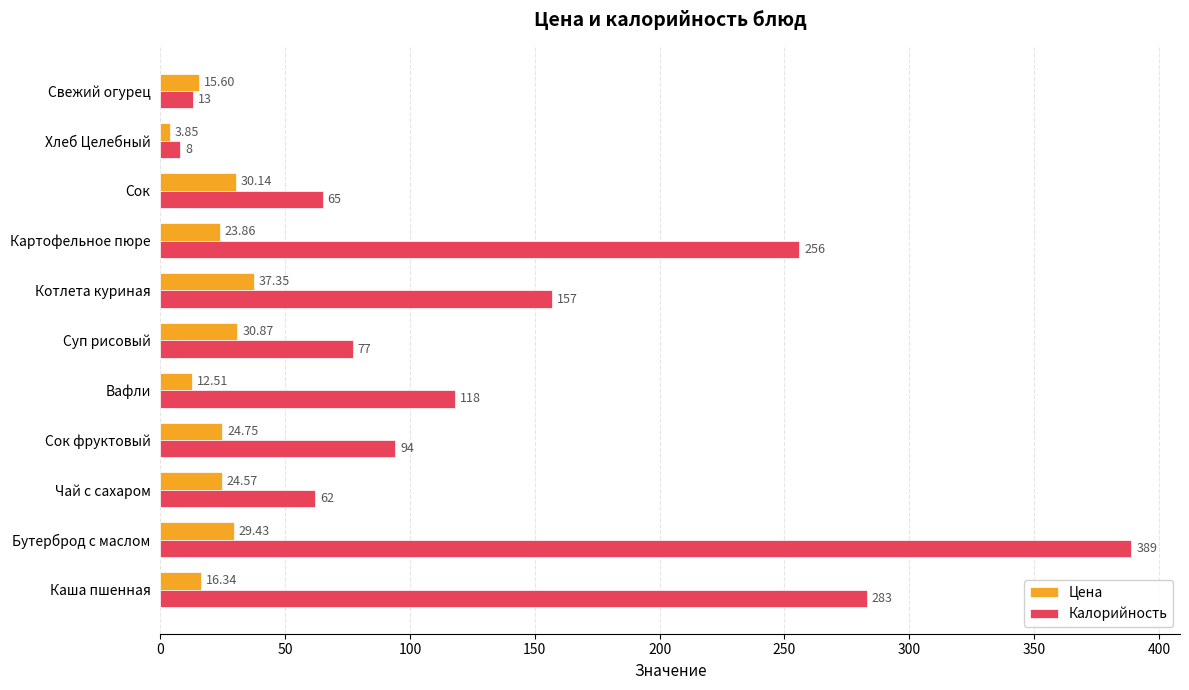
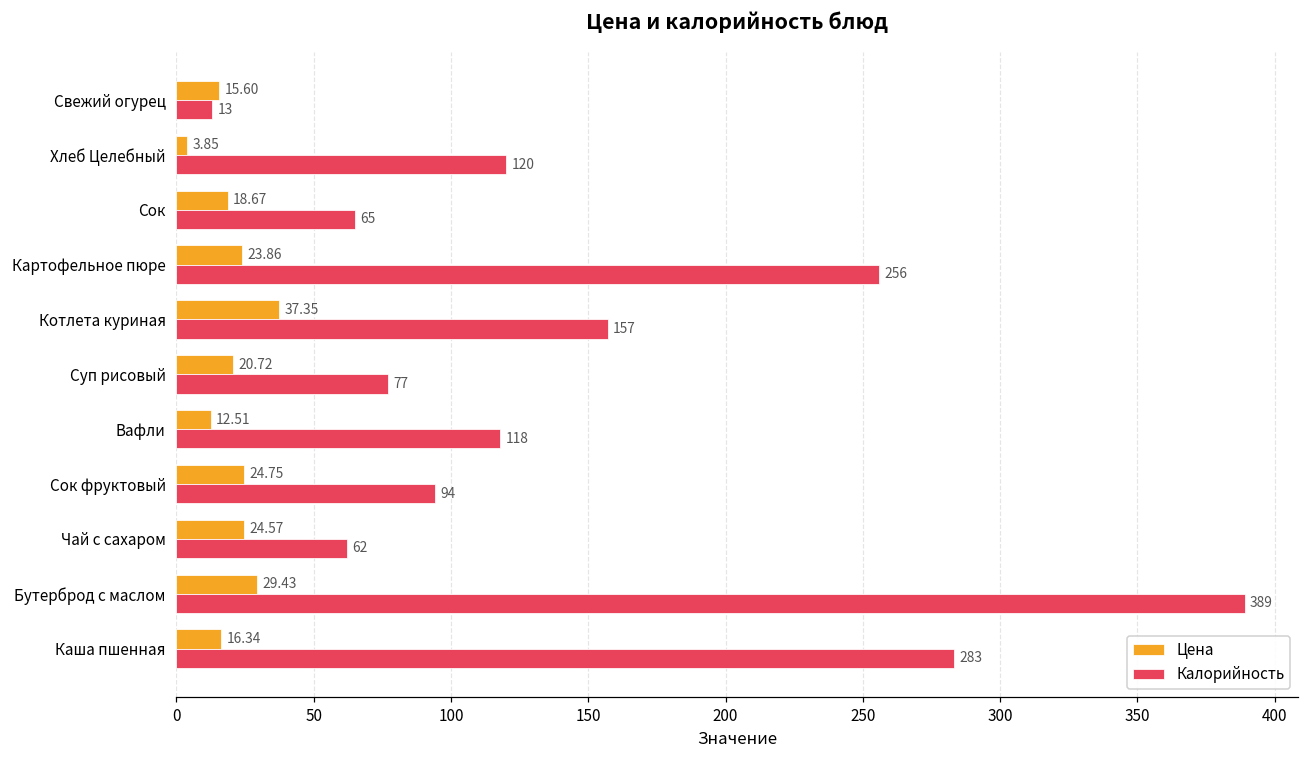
  {
    "Цена": {
      "Свежий огурец": 15.60,
      "Хлеб Целебный": 3.85,
-     "Сок": 30.14,
+     "Сок": 18.67,
      "Картофельное пюре": 23.86,
      "Котлета куриная": 37.35,
-     "Суп рисовый": 30.87,
+     "Суп рисовый": 20.72,
      "Вафли": 12.51,
      "Сок фруктовый": 24.75,
      "Чай с сахаром": 24.57,
      "Бутерброд с маслом": 29.43,
      "Каша пшенная": 16.34
    },
    "Калорийность": {
      "Свежий огурец": 13,
-     "Хлеб Целебный": 8,
+     "Хлеб Целебный": 120,
      "Сок": 65,
      "Картофельное пюре": 256,
      "Котлета куриная": 157,
      "Суп рисовый": 77,
      "Вафли": 118,
      "Сок фруктовый": 94,
      "Чай с сахаром": 62,
      "Бутерброд с маслом": 389,
      "Каша пшенная": 283
    }
  }
